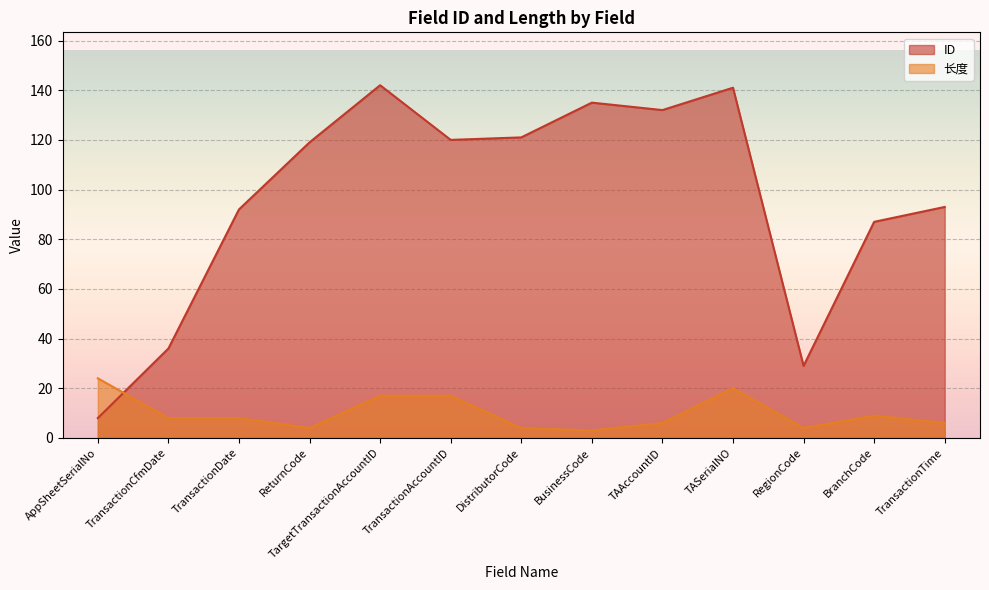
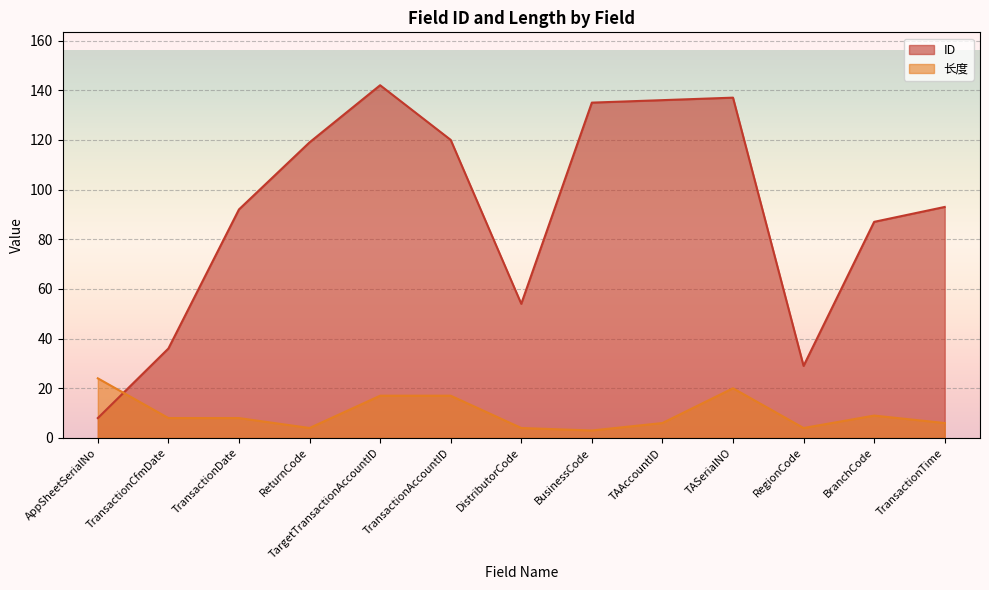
  {
    "ID": {
      "AppSheetSerialNo": 8,
      "TransactionCfmDate": 36,
      "TransactionDate": 92,
      "ReturnCode": 119,
      "TargetTransactionAccountID": 142,
      "TransactionAccountID": 120,
-     "DistributorCode": 121,
+     "DistributorCode": 54,
      "BusinessCode": 135,
-     "TAAccountID": 132,
-     "TASerialNO": 141,
+     "TAAccountID": 136,
+     "TASerialNO": 137,
      "RegionCode": 29,
      "BranchCode": 87,
      "TransactionTime": 93
    },
    "长度": {
      "AppSheetSerialNo": 24,
      "TransactionCfmDate": 8,
      "TransactionDate": 8,
      "ReturnCode": 4,
      "TargetTransactionAccountID": 17,
      "TransactionAccountID": 17,
      "DistributorCode": 4,
      "BusinessCode": 3,
      "TAAccountID": 6,
      "TASerialNO": 20,
      "RegionCode": 4,
      "BranchCode": 9,
      "TransactionTime": 6
    }
  }
